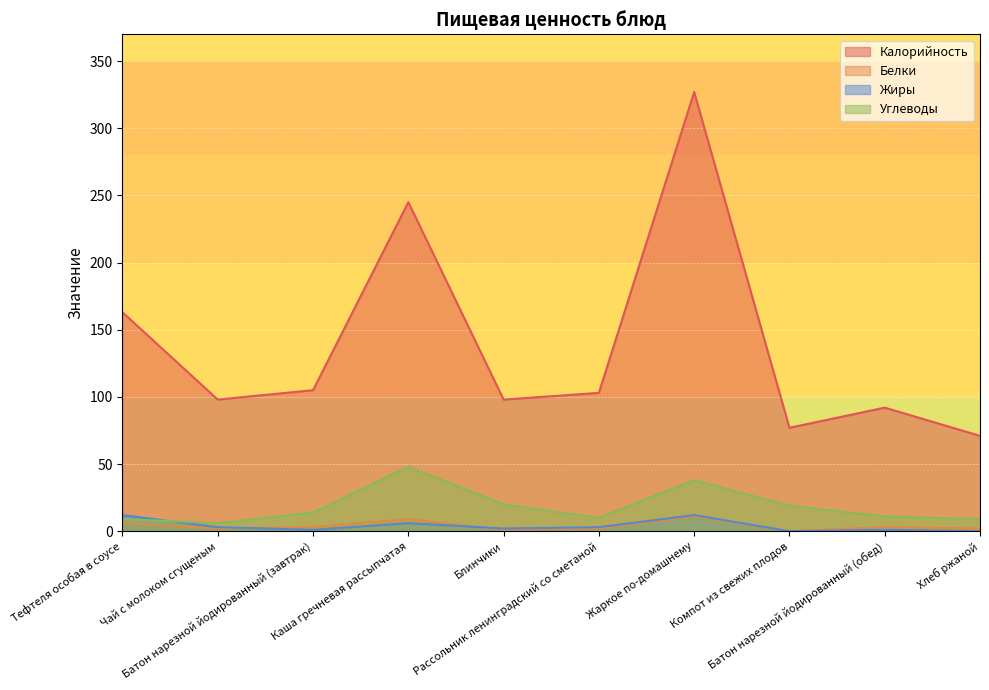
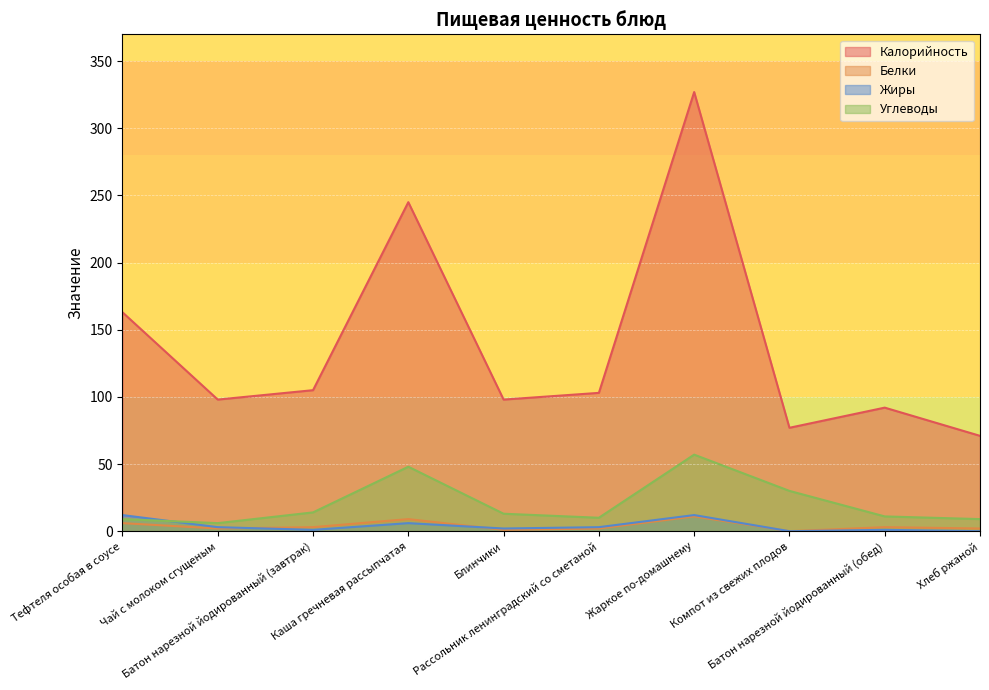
  {
    "Жиры": {
      "Тефтеля особая в соусе": 12,
      "Батон нарезной йодированный (завтрак)": 1,
      "Каша гречневая рассыпчатая": 6,
      "Батон нарезной йодированный (обед)": 1,
      "Хлеб ржаной": 0
    },
    "Углеводы": {
      "Тефтеля особая в соусе": 9,
      "Чай с молоком сгущеным": 6,
      "Батон нарезной йодированный (завтрак)": 14,
      "Каша гречневая рассыпчатая": 48,
-     "Блинчики": 20,
+     "Блинчики": 13,
      "Рассольник ленинградский со сметаной": 10,
-     "Жаркое по-домашнему": 38,
-     "Компот из свежих плодов": 19,
+     "Жаркое по-домашнему": 57,
+     "Компот из свежих плодов": 30,
      "Батон нарезной йодированный (обед)": 11,
      "Хлеб ржаной": 9
    }
  }
